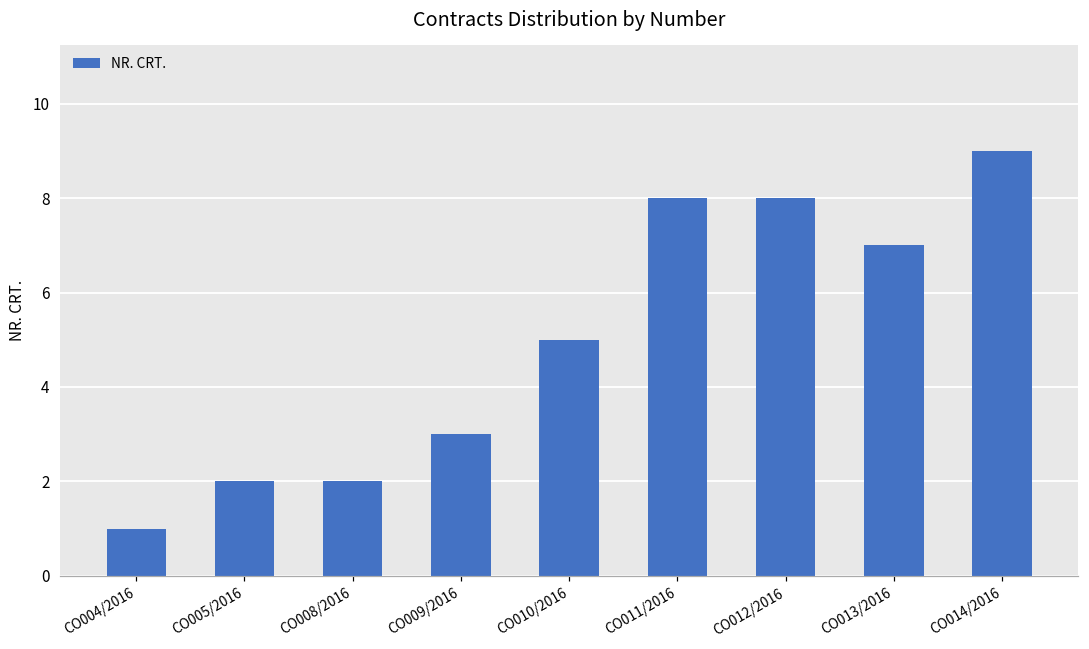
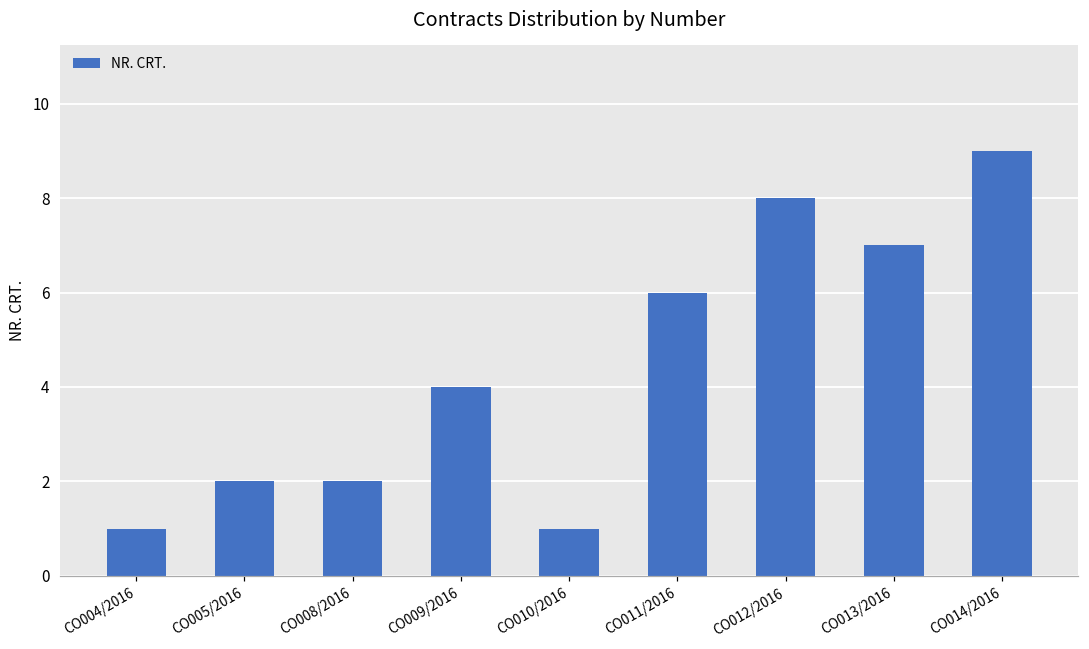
  {
    "CO004/2016": 1,
    "CO005/2016": 2,
    "CO008/2016": 2,
-   "CO009/2016": 3,
-   "CO010/2016": 5,
-   "CO011/2016": 8,
+   "CO009/2016": 4,
+   "CO010/2016": 1,
+   "CO011/2016": 6,
    "CO012/2016": 8,
    "CO013/2016": 7,
    "CO014/2016": 9
  }
